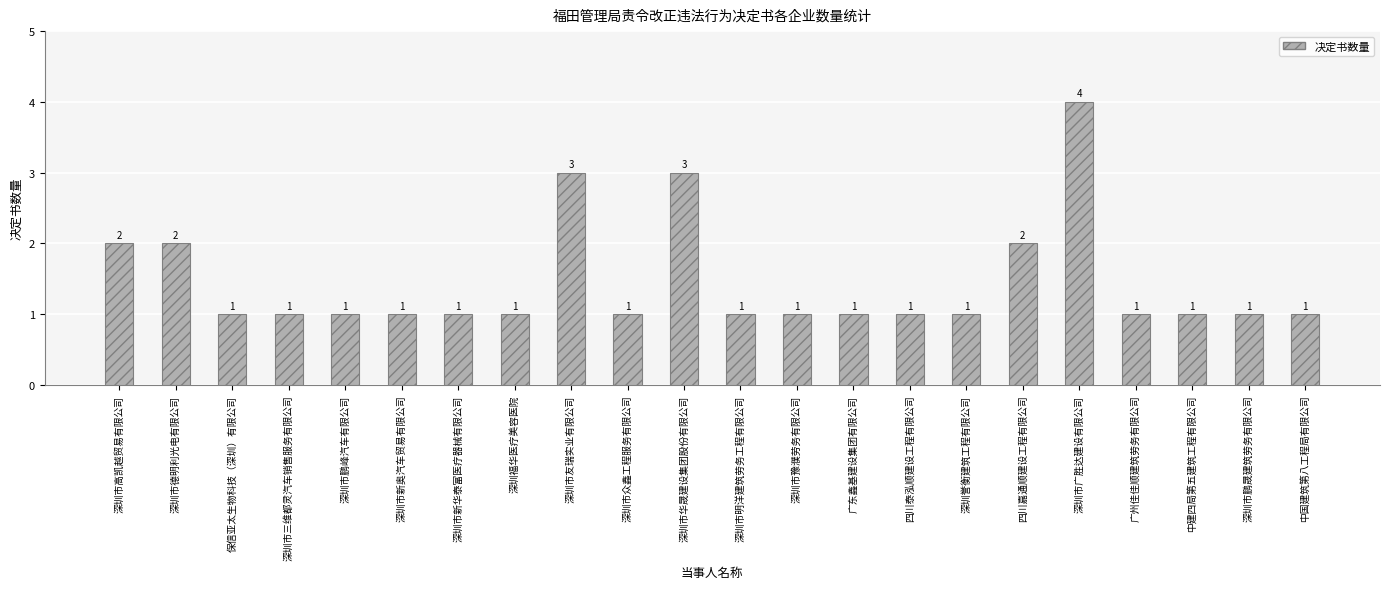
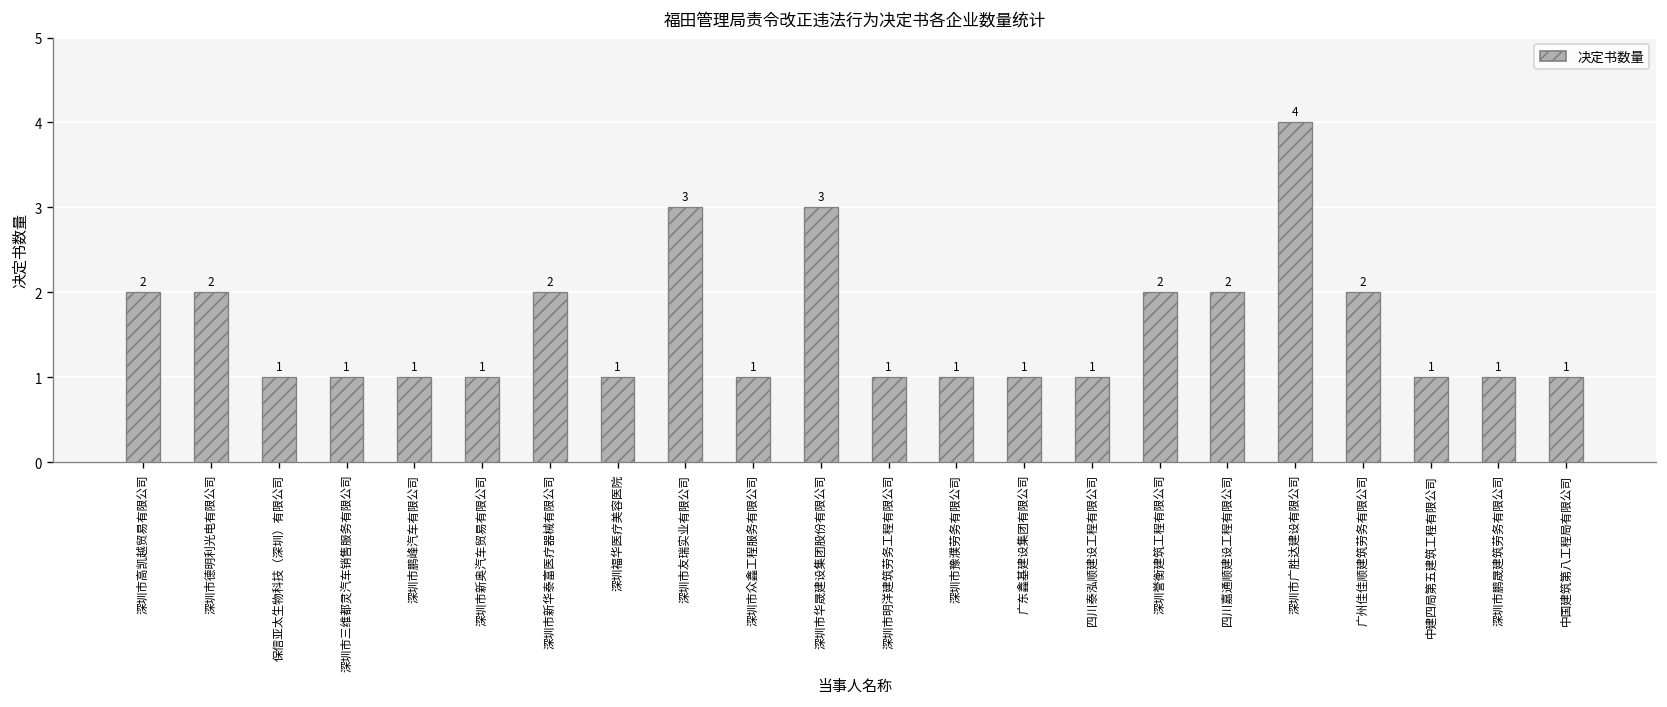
  {
    "深圳市高凯越贸易有限公司": 2,
    "深圳市德明利光电有限公司": 2,
    "保信亚太生物科技（深圳）有限公司": 1,
    "深圳市三维都灵汽车销售服务有限公司": 1,
    "深圳市鹏峰汽车有限公司": 1,
    "深圳市新奥汽车贸易有限公司": 1,
-   "深圳市新华泰富医疗器械有限公司": 1,
+   "深圳市新华泰富医疗器械有限公司": 2,
    "深圳福华医疗美容医院": 1,
    "深圳市友瑞实业有限公司": 3,
    "深圳市众鑫工程服务有限公司": 1,
    "深圳市华晟建设集团股份有限公司": 3,
    "深圳市明洋建筑劳务工程有限公司": 1,
    "深圳市豫濮劳务有限公司": 1,
    "广东鑫基建设集团有限公司": 1,
    "四川泰泓顺建设工程有限公司": 1,
-   "深圳誉衡建筑工程有限公司": 1,
+   "深圳誉衡建筑工程有限公司": 2,
    "四川嘉通顺建设工程有限公司": 2,
    "深圳市广胜达建设有限公司": 4,
-   "广州佳佳顺建筑劳务有限公司": 1,
+   "广州佳佳顺建筑劳务有限公司": 2,
    "中建四局第五建筑工程有限公司": 1,
    "深圳市鹏晟建筑劳务有限公司": 1,
    "中国建筑第八工程局有限公司": 1
  }
